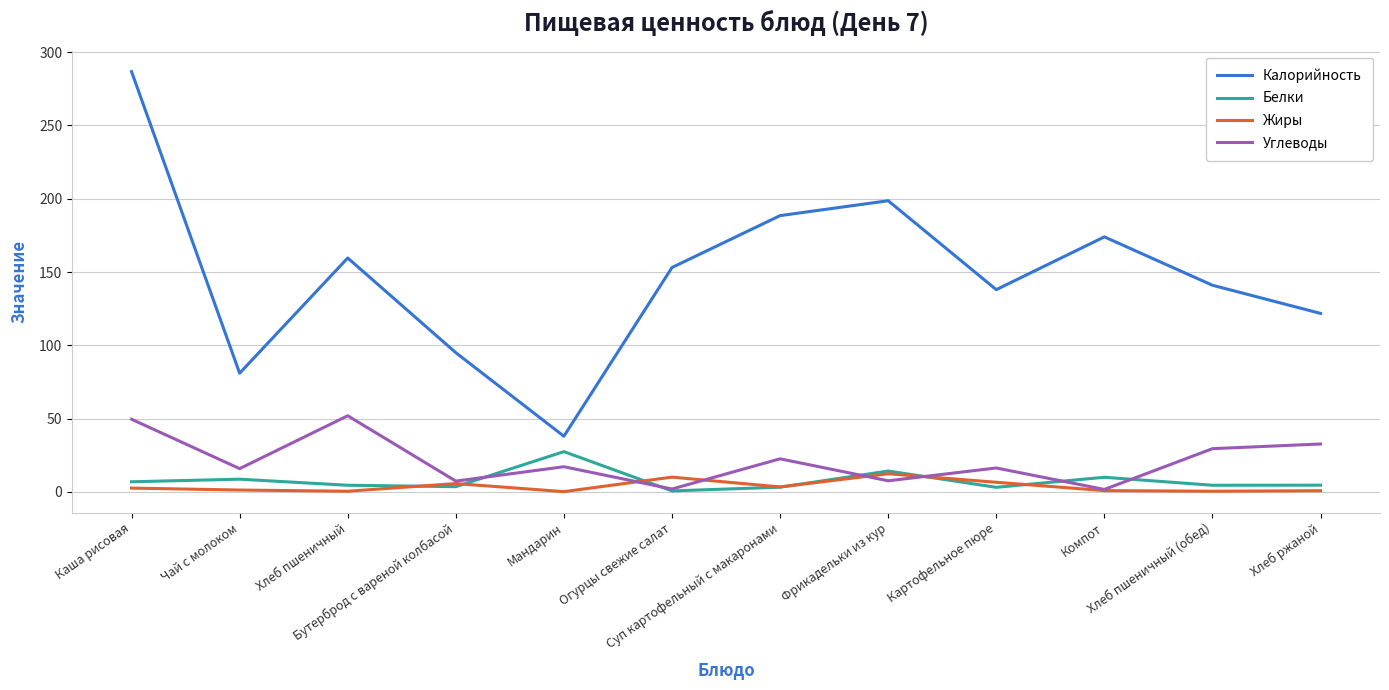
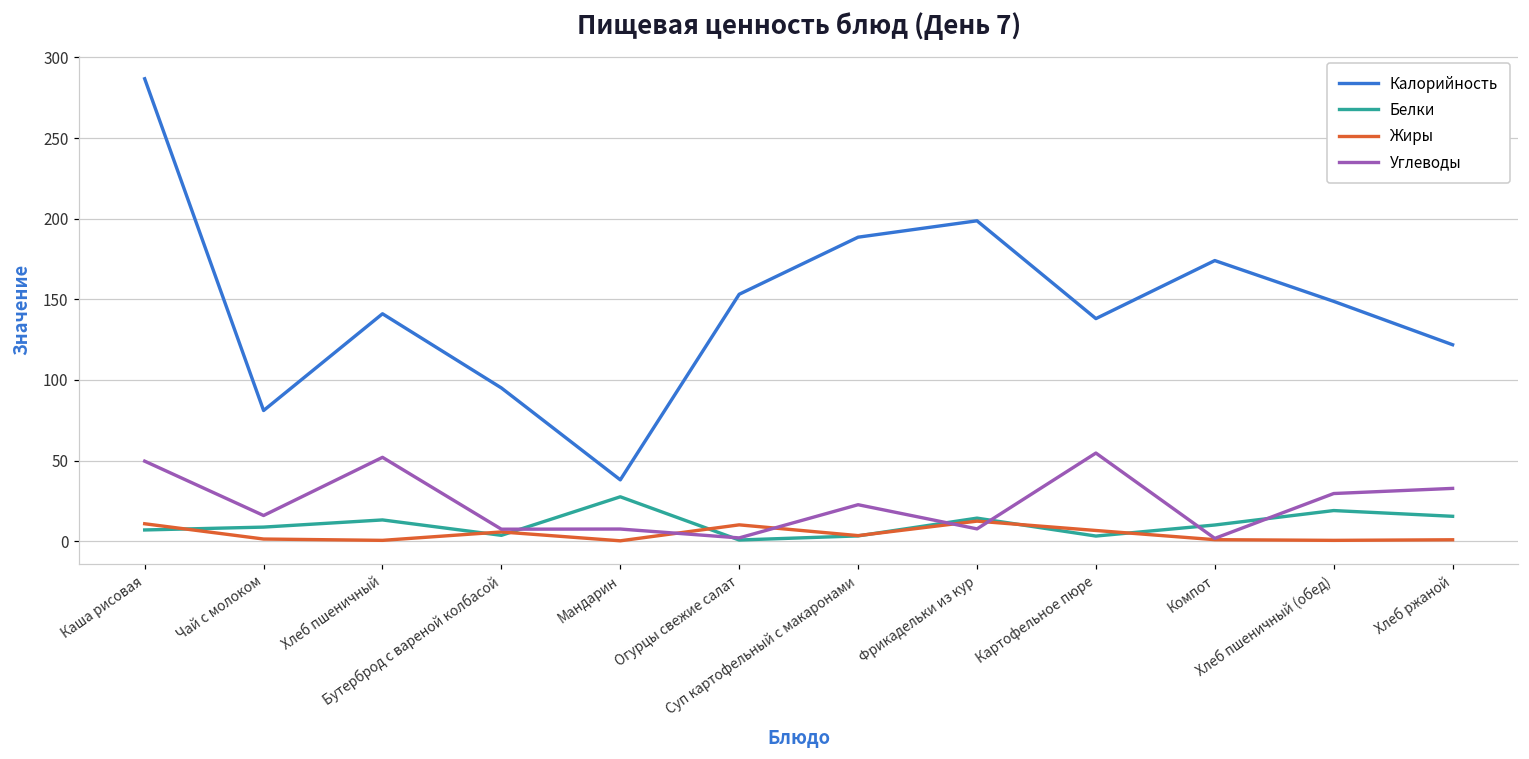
  {
    "Калорийность": {
      "Каша рисовая": 287,
      "Чай с молоком": 81,
-     "Хлеб пшеничный": 160,
+     "Хлеб пшеничный": 141,
      "Бутерброд с вареной колбасой": 95,
      "Мандарин": 38,
      "Огурцы свежие салат": 153,
      "Суп картофельный с макаронами": 189,
      "Фрикадельки из кур": 199,
      "Картофельное пюре": 138,
      "Компот": 174,
-     "Хлеб пшеничный (обед)": 141,
+     "Хлеб пшеничный (обед)": 149,
      "Хлеб ржаной": 122
    },
    "Белки": {
      "Каша рисовая": 7,
      "Чай с молоком": 9,
-     "Хлеб пшеничный": 5,
+     "Хлеб пшеничный": 13,
      "Бутерброд с вареной колбасой": 4,
      "Мандарин": 28,
      "Фрикадельки из кур": 14,
      "Картофельное пюре": 3,
      "Компот": 10,
-     "Хлеб пшеничный (обед)": 5,
-     "Хлеб ржаной": 5
+     "Хлеб пшеничный (обед)": 19,
+     "Хлеб ржаной": 15
    },
    "Жиры": {
-     "Каша рисовая": 3,
+     "Каша рисовая": 11,
      "Чай с молоком": 1,
      "Хлеб пшеничный": 0,
      "Мандарин": 0,
      "Огурцы свежие салат": 10,
      "Фрикадельки из кур": 12,
      "Картофельное пюре": 7,
      "Хлеб пшеничный (обед)": 0,
      "Хлеб ржаной": 1
    },
    "Углеводы": {
      "Каша рисовая": 50,
      "Чай с молоком": 16,
      "Хлеб пшеничный": 52,
-     "Мандарин": 17,
+     "Мандарин": 8,
      "Суп картофельный с макаронами": 23,
      "Фрикадельки из кур": 8,
-     "Картофельное пюре": 16,
+     "Картофельное пюре": 55,
      "Хлеб пшеничный (обед)": 30,
      "Хлеб ржаной": 33
    }
  }
